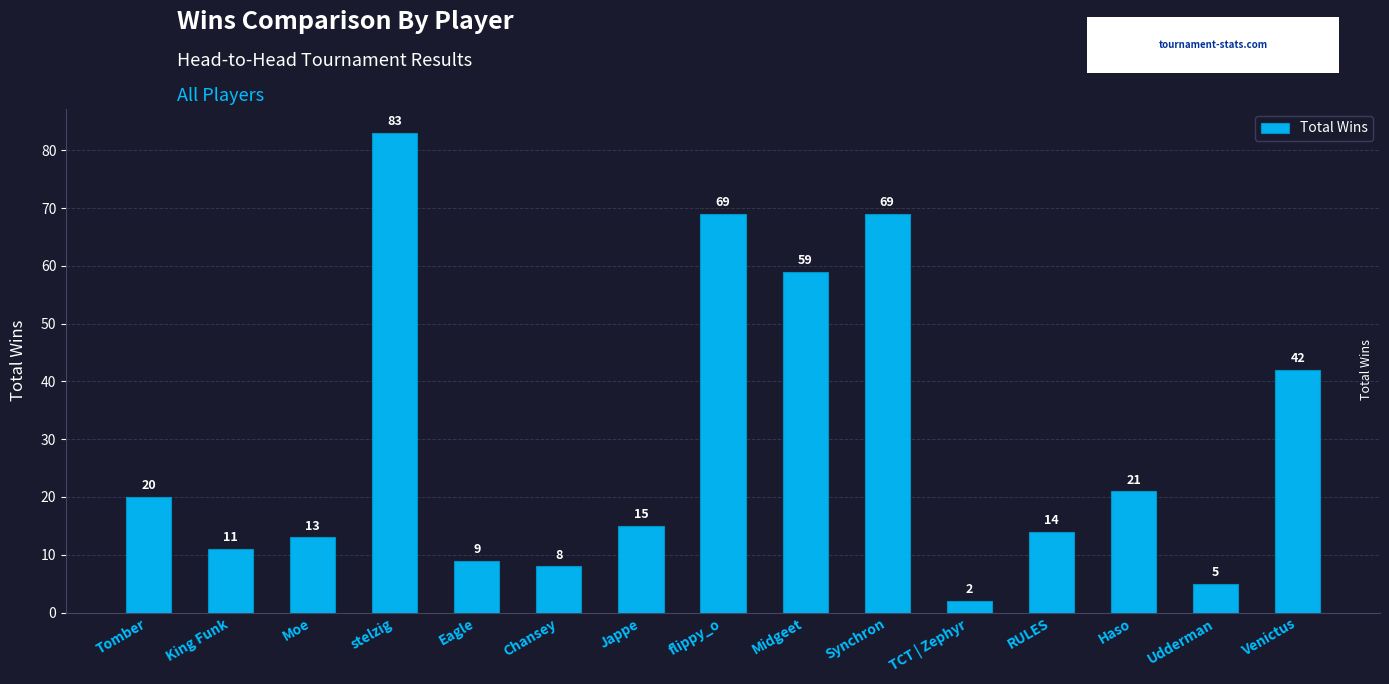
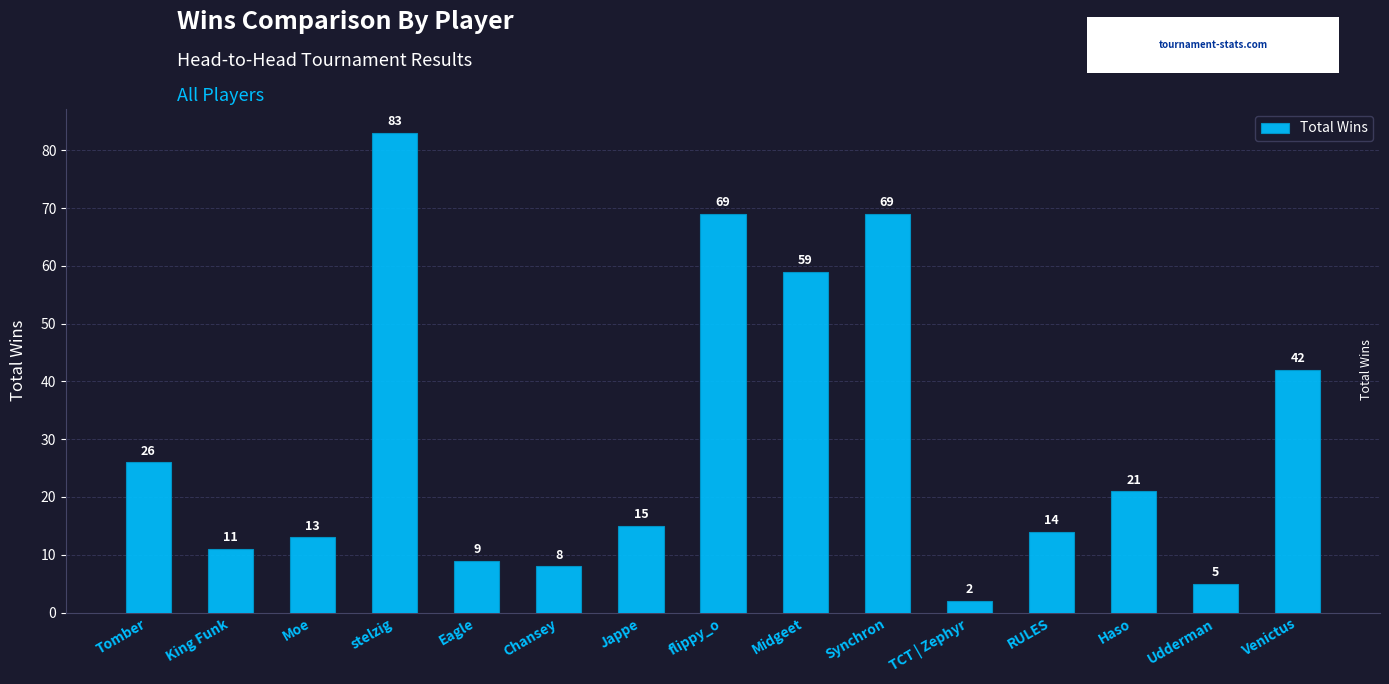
  {
-   "Tomber": 20,
+   "Tomber": 26,
    "King Funk": 11,
    "Moe": 13,
    "stelzig": 83,
    "Eagle": 9,
    "Chansey": 8,
    "Jappe": 15,
    "flippy_o": 69,
    "Midgeet": 59,
    "Synchron": 69,
    "TCT | Zephyr": 2,
    "RULES": 14,
    "Haso": 21,
    "Udderman": 5,
    "Venictus": 42
  }
